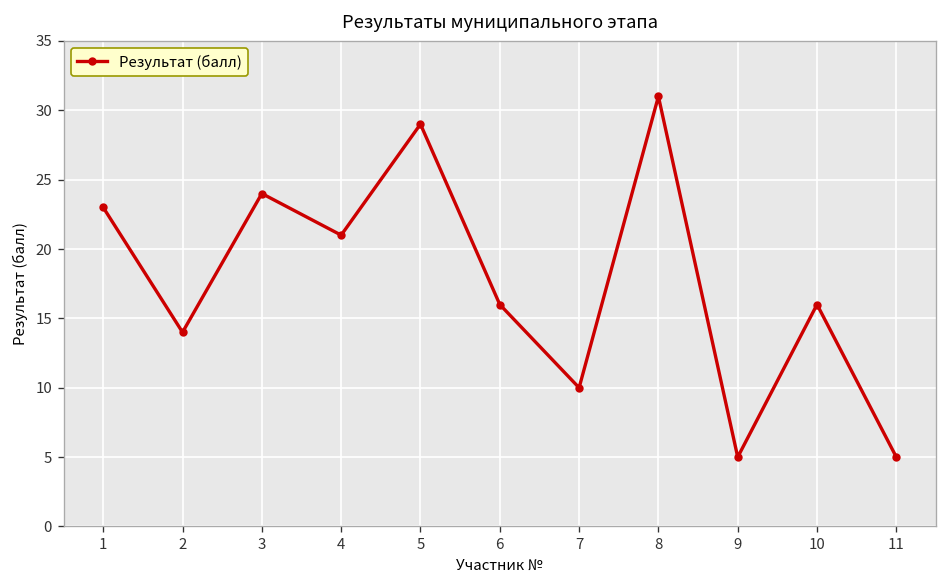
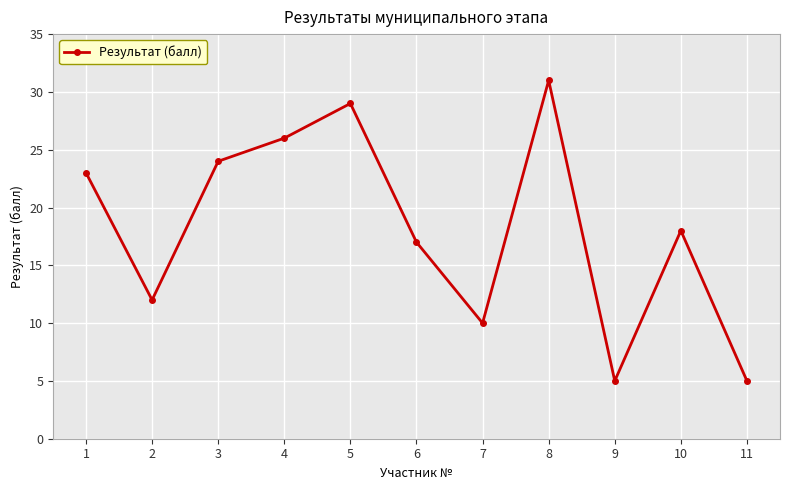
  {
    "1": 23,
-   "2": 14,
+   "2": 12,
    "3": 24,
-   "4": 21,
+   "4": 26,
    "5": 29,
-   "6": 16,
+   "6": 17,
    "7": 10,
    "8": 31,
    "9": 5,
-   "10": 16,
+   "10": 18,
    "11": 5
  }
